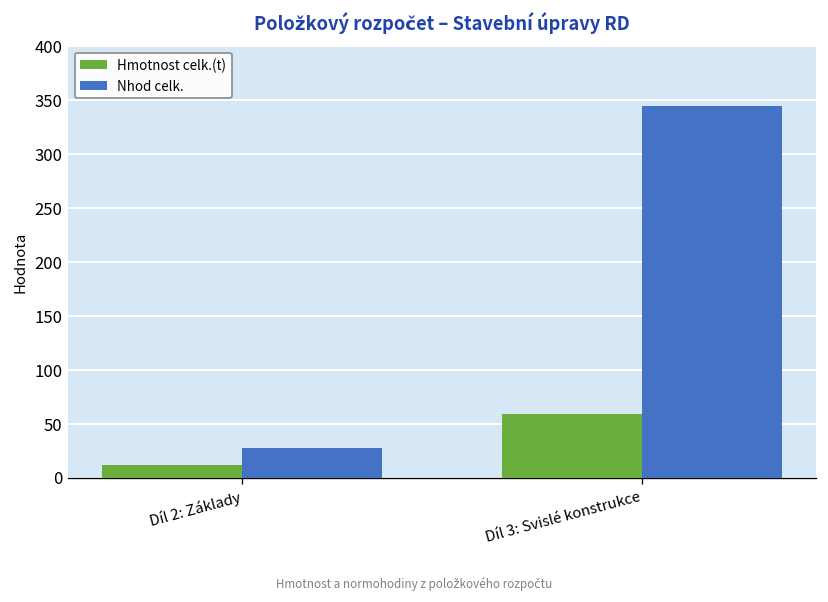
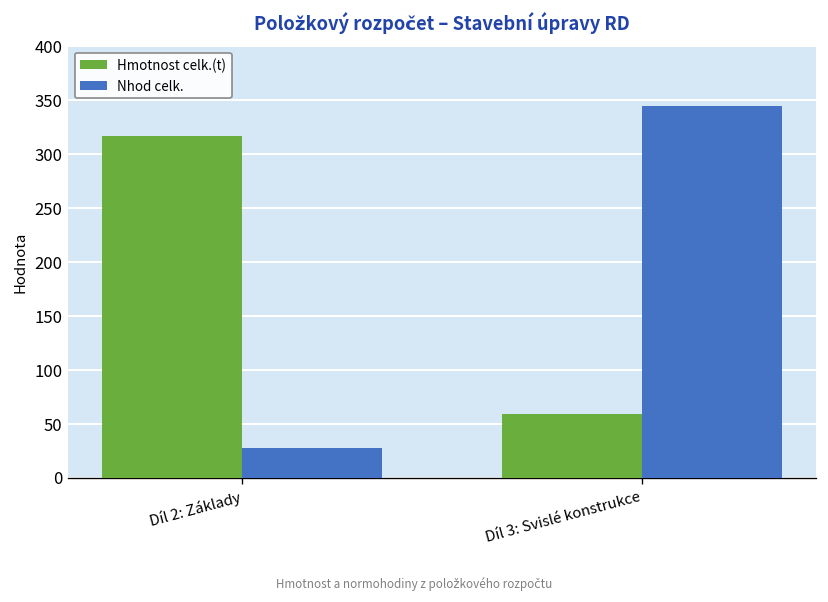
  {
    "Hmotnost celk.(t)": {
-     "Díl 2: Základy": 10,
+     "Díl 2: Základy": 320,
      "Díl 3: Svislé konstrukce": 60
    },
    "Nhod celk.": {
      "Díl 2: Základy": 30,
      "Díl 3: Svislé konstrukce": 340
    }
  }
